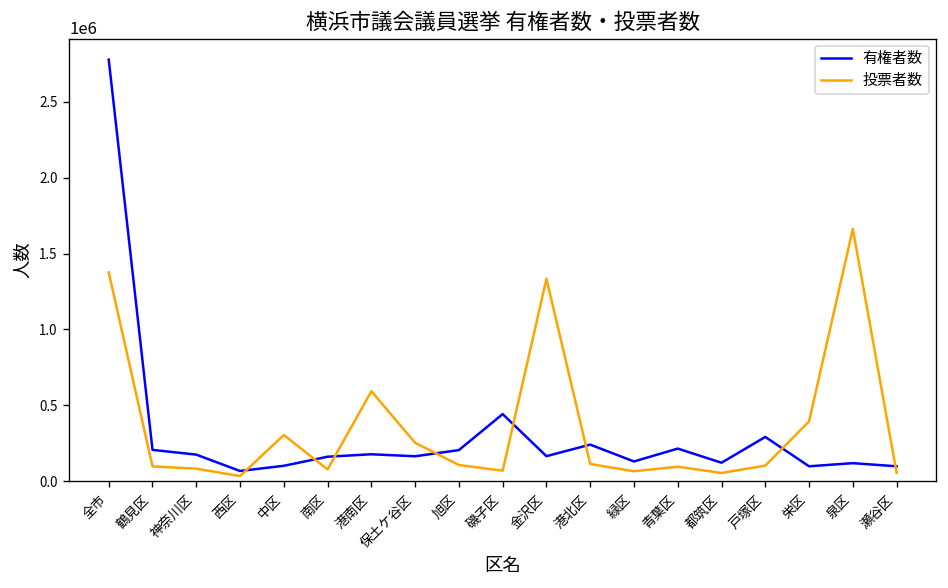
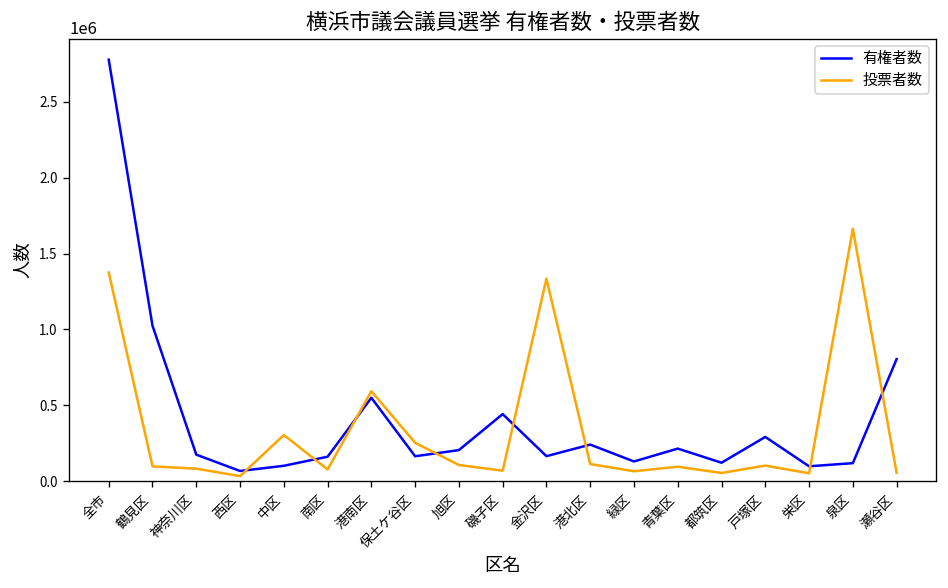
  {
    "有権者数": {
      "全市": 2780000,
-     "鶴見区": 210000,
+     "鶴見区": 1020000,
      "神奈川区": 170000,
      "西区": 70000,
      "中区": 100000,
      "南区": 160000,
-     "港南区": 180000,
+     "港南区": 550000,
      "保土ケ谷区": 160000,
      "旭区": 200000,
      "磯子区": 440000,
      "金沢区": 160000,
      "港北区": 240000,
      "緑区": 130000,
      "青葉区": 210000,
      "都筑区": 120000,
      "戸塚区": 290000,
      "栄区": 100000,
      "泉区": 120000,
-     "瀬谷区": 100000
+     "瀬谷区": 800000
    },
    "投票者数": {
      "全市": 1380000,
      "鶴見区": 100000,
      "神奈川区": 80000,
      "西区": 30000,
      "中区": 300000,
      "南区": 80000,
      "港南区": 590000,
      "保土ケ谷区": 250000,
      "旭区": 110000,
      "磯子区": 70000,
      "金沢区": 1330000,
      "港北区": 110000,
      "緑区": 70000,
      "青葉区": 100000,
      "都筑区": 50000,
      "戸塚区": 100000,
-     "栄区": 390000,
+     "栄区": 50000,
      "泉区": 1660000,
      "瀬谷区": 50000
    }
  }
